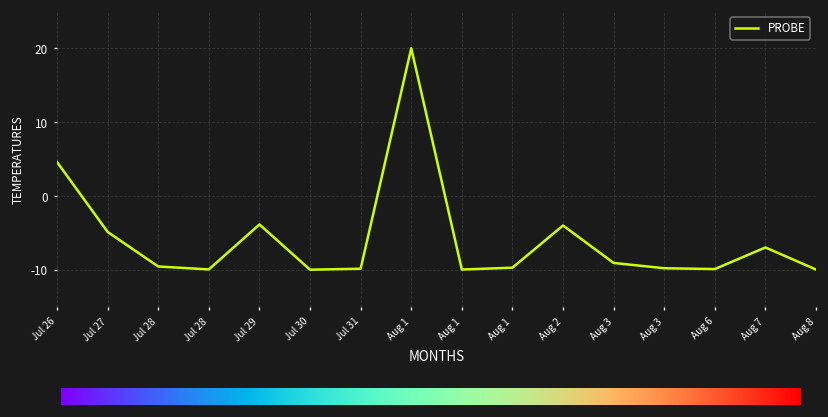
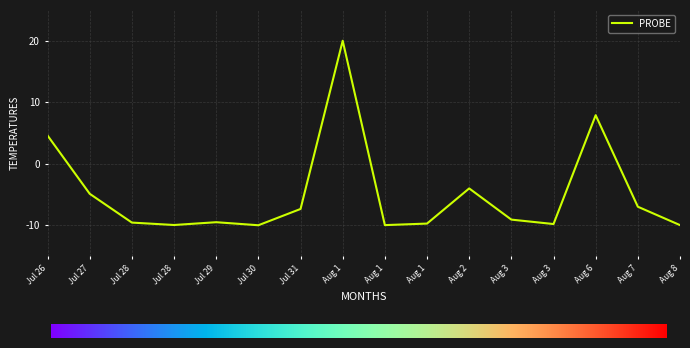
  {
    "Jul 26": 5,
    "Jul 27": -5,
-   "Jul 29": -4,
+   "Jul 29": -10,
    "Jul 30": -10,
-   "Jul 31": -10,
+   "Jul 31": -7,
    "Aug 2": -4,
-   "Aug 6": -10,
+   "Aug 6": 8,
    "Aug 7": -7,
    "Aug 8": -10
  }
